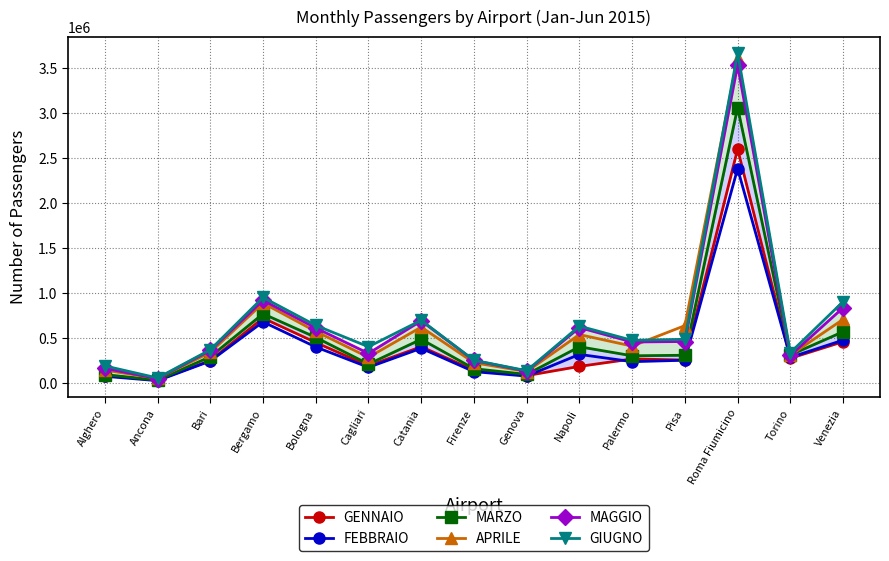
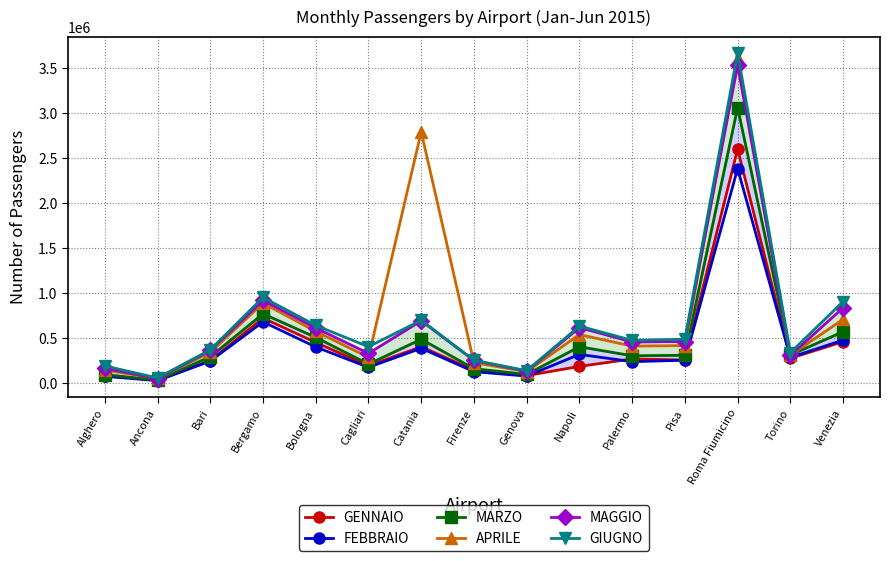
  {
    "GENNAIO": {
      "Bergamo": 700000,
      "Bologna": 400000,
      "Napoli": 200000,
      "Palermo": 300000,
      "Roma Fiumicino": 2600000
    },
    "FEBBRAIO": {
      "Bergamo": 700000,
      "Bologna": 400000,
      "Napoli": 300000,
      "Palermo": 200000,
      "Roma Fiumicino": 2400000
    },
    "MARZO": {
      "Bari": 300000,
      "Bergamo": 800000,
      "Bologna": 500000,
      "Catania": 500000,
      "Napoli": 400000,
      "Palermo": 300000,
      "Pisa": 300000,
      "Roma Fiumicino": 3100000,
      "Venezia": 600000
    },
    "APRILE": {
      "Bergamo": 900000,
      "Bologna": 600000,
      "Cagliari": 300000,
-     "Catania": 600000,
+     "Catania": 2800000,
      "Napoli": 500000,
      "Palermo": 400000,
-     "Pisa": 600000,
+     "Pisa": 400000,
      "Roma Fiumicino": 3600000,
      "Venezia": 700000
    },
    "MAGGIO": {
      "Bergamo": 900000,
      "Bologna": 600000,
      "Cagliari": 300000,
      "Roma Fiumicino": 3500000,
      "Venezia": 800000
    },
    "GIUGNO": {
      "Bergamo": 900000,
      "Bologna": 600000,
      "Cagliari": 400000,
      "Roma Fiumicino": 3700000,
      "Venezia": 900000
    }
  }
